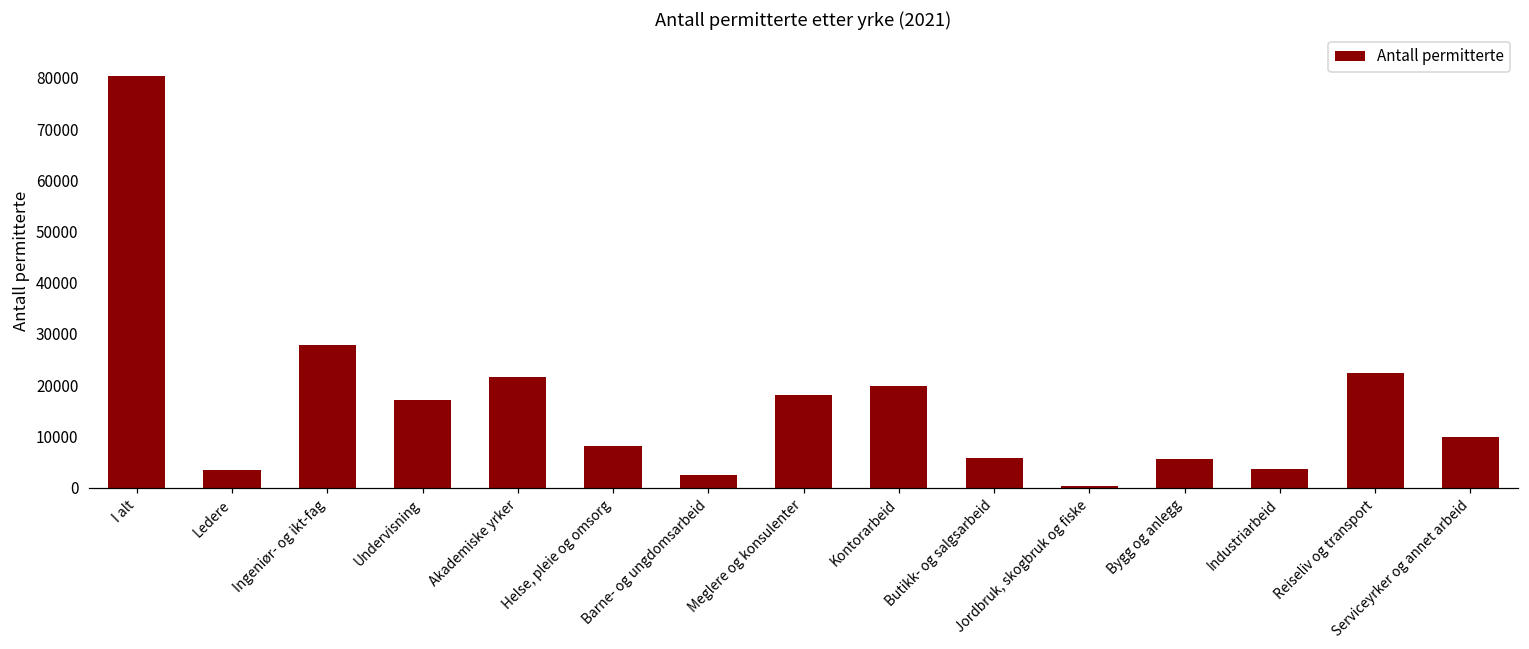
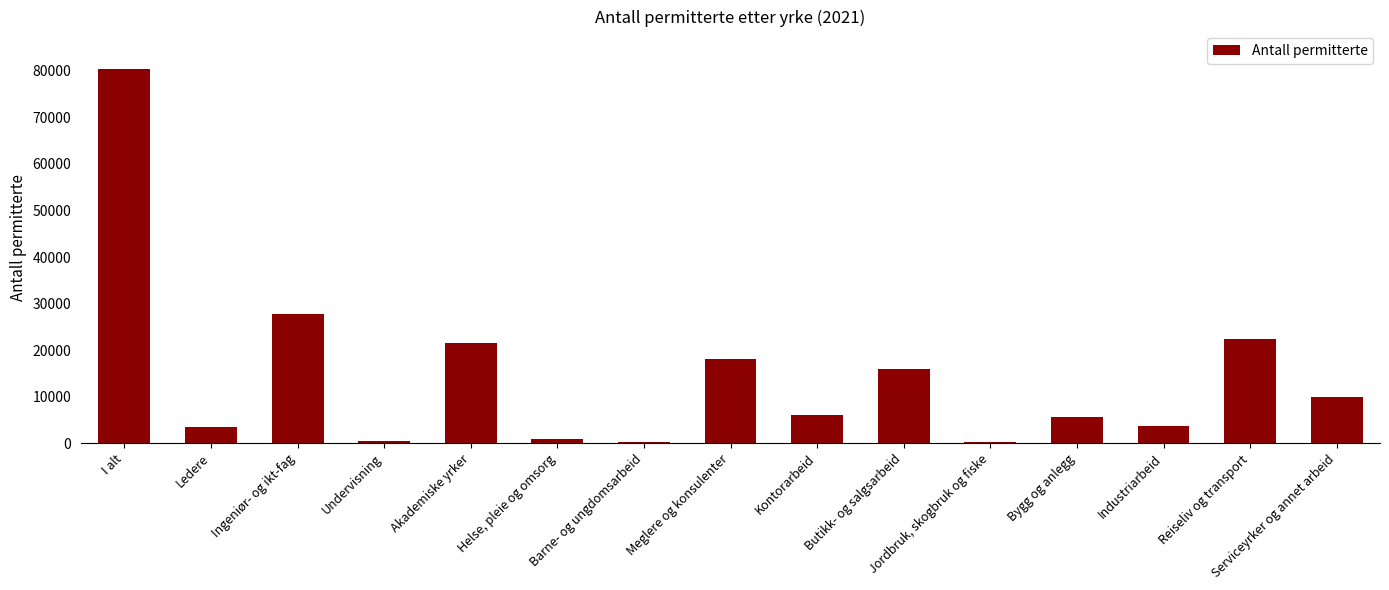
  {
    "I alt": 80000,
    "Ledere": 3000,
    "Ingeniør- og ikt-fag": 28000,
-   "Undervisning": 17000,
+   "Undervisning": 0,
    "Akademiske yrker": 22000,
-   "Helse, pleie og omsorg": 8000,
-   "Barne- og ungdomsarbeid": 2000,
+   "Helse, pleie og omsorg": 1000,
+   "Barne- og ungdomsarbeid": 0,
    "Meglere og konsulenter": 18000,
-   "Kontorarbeid": 20000,
-   "Butikk- og salgsarbeid": 6000,
+   "Kontorarbeid": 6000,
+   "Butikk- og salgsarbeid": 16000,
    "Bygg og anlegg": 6000,
    "Industriarbeid": 4000,
    "Reiseliv og transport": 22000,
    "Serviceyrker og annet arbeid": 10000
  }
